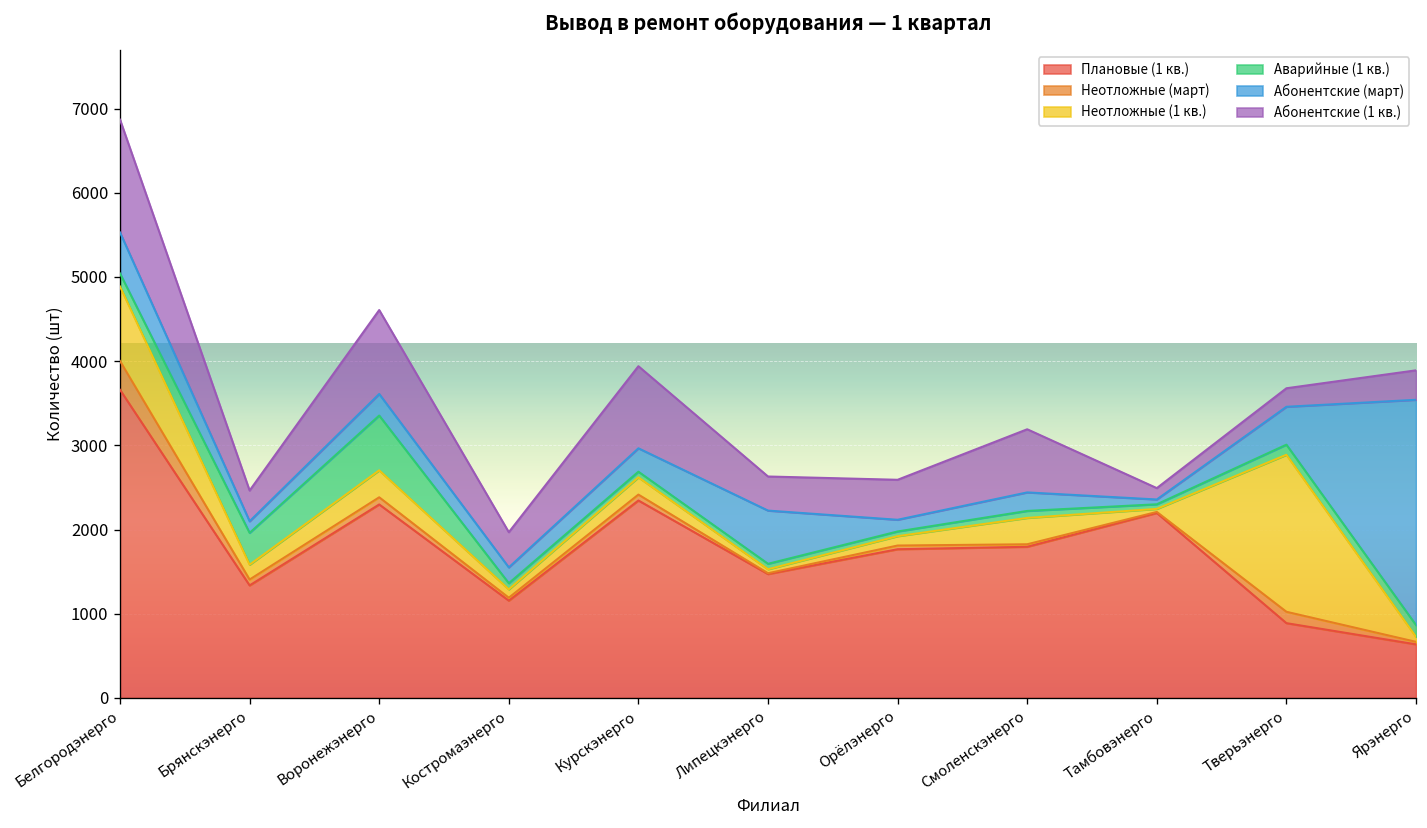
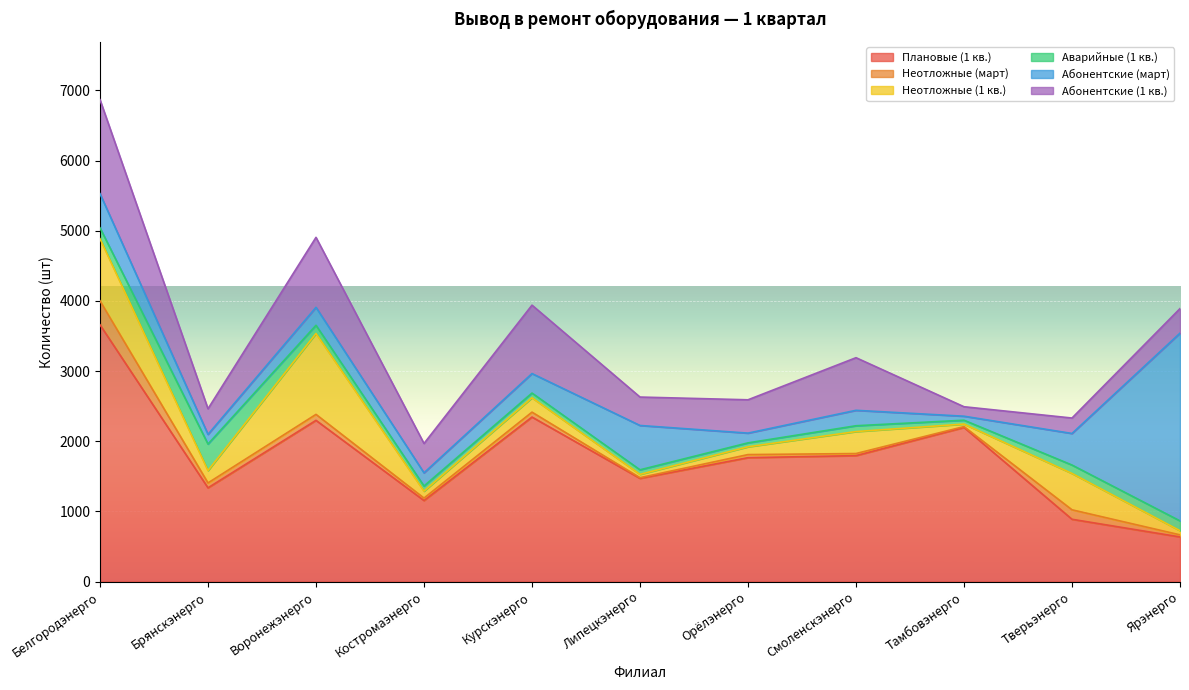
  {
    "Неотложные (1 кв.)": {
      "Белгородэнерго": 900,
      "Брянскэнерго": 200,
-     "Воронежэнерго": 300,
+     "Воронежэнерго": 1200,
      "Костромаэнерго": 100,
      "Курскэнерго": 200,
      "Липецкэнерго": 0,
      "Орёлэнерго": 100,
      "Смоленскэнерго": 300,
-     "Тверьэнерго": 1900,
+     "Тверьэнерго": 500,
      "Ярэнерго": 100
    },
    "Аварийные (1 кв.)": {
      "Белгородэнерго": 200,
      "Брянскэнерго": 400,
-     "Воронежэнерго": 700,
+     "Воронежэнерго": 100,
      "Костромаэнерго": 100,
      "Курскэнерго": 100,
      "Липецкэнерго": 100,
      "Орёлэнерго": 100,
      "Смоленскэнерго": 100,
      "Тамбовэнерго": 100,
      "Тверьэнерго": 100,
      "Ярэнерго": 100
    },
    "Абонентские (март)": {
      "Белгородэнерго": 500,
      "Брянскэнерго": 100,
      "Воронежэнерго": 300,
      "Костромаэнерго": 200,
      "Курскэнерго": 300,
      "Липецкэнерго": 600,
      "Орёлэнерго": 100,
      "Смоленскэнерго": 200,
      "Тамбовэнерго": 100,
      "Тверьэнерго": 500,
      "Ярэнерго": 2700
    },
    "Абонентские (1 кв.)": {
      "Белгородэнерго": 1300,
      "Брянскэнерго": 400,
      "Воронежэнерго": 1000,
      "Костромаэнерго": 400,
      "Курскэнерго": 1000,
      "Липецкэнерго": 400,
      "Орёлэнерго": 500,
      "Смоленскэнерго": 800,
      "Тамбовэнерго": 100,
      "Тверьэнерго": 200,
      "Ярэнерго": 400
    }
  }
